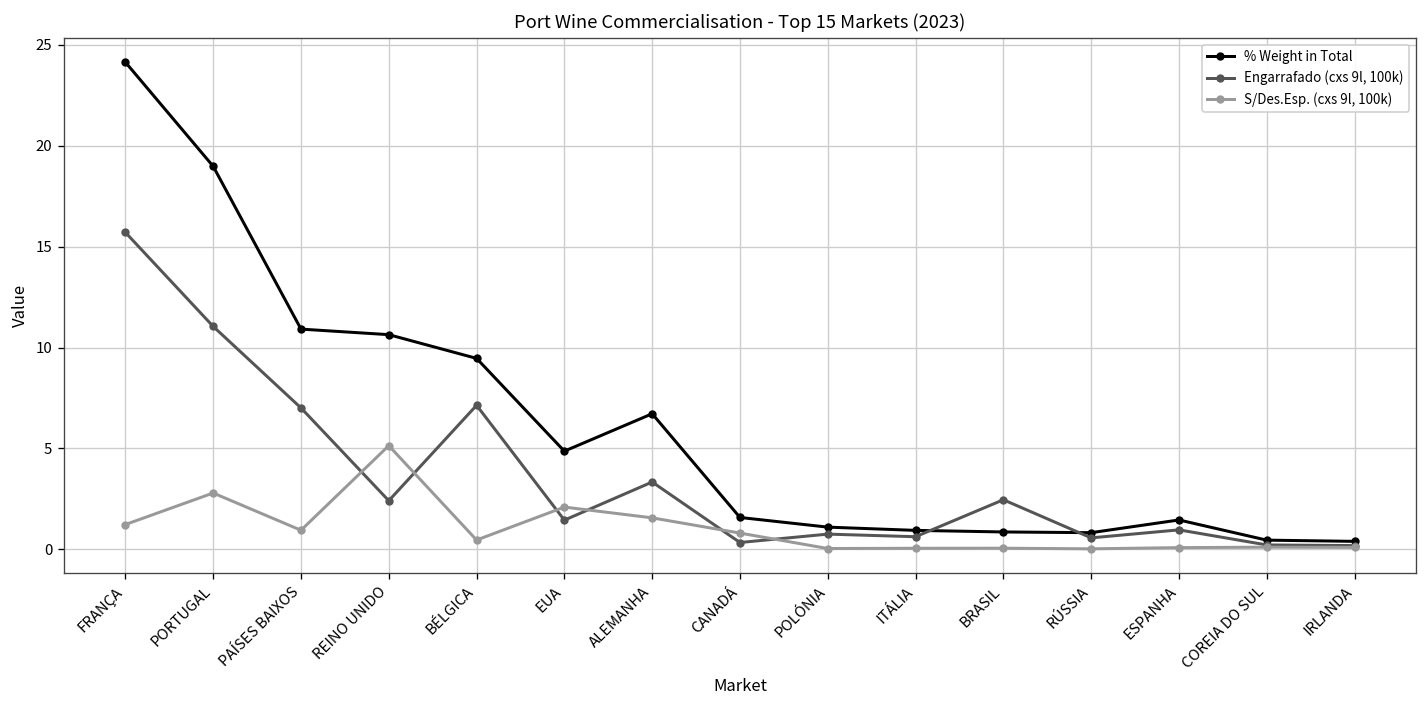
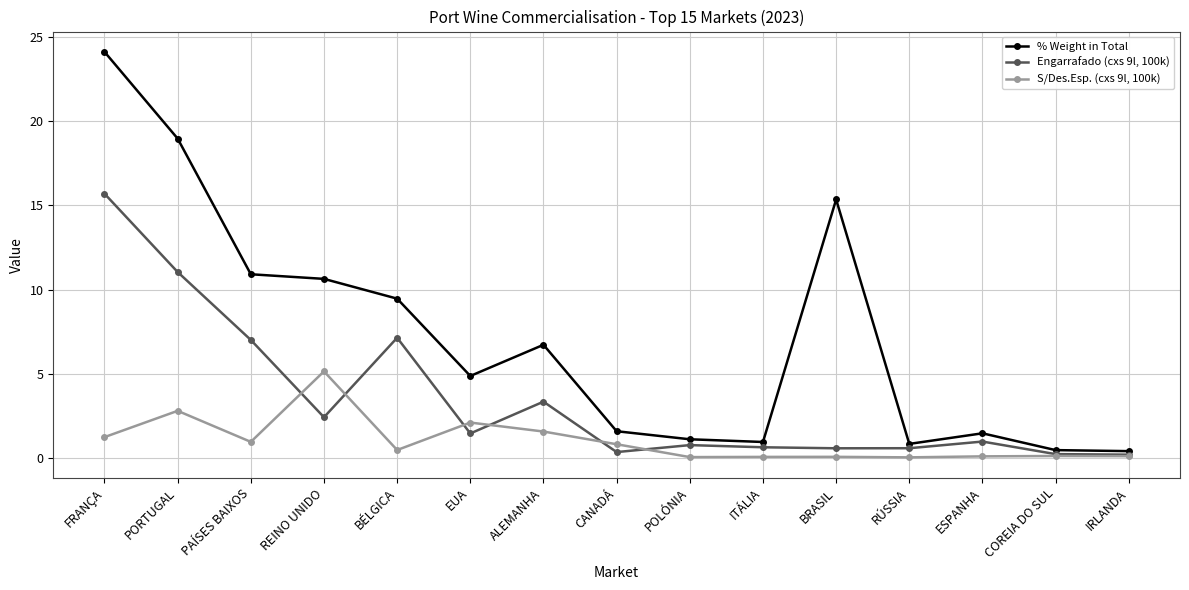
  {
    "% Weight in Total": {
      "FRANÇA": 24.1,
      "PORTUGAL": 19.0,
      "PAÍSES BAIXOS": 10.9,
      "REINO UNIDO": 10.6,
      "BÉLGICA": 9.5,
      "EUA": 4.9,
      "ALEMANHA": 6.7,
      "CANADÁ": 1.6,
      "POLÓNIA": 1.1,
      "ITÁLIA": 0.9,
-     "BRASIL": 0.9,
+     "BRASIL": 15.4,
      "RÚSSIA": 0.8,
      "ESPANHA": 1.5,
      "COREIA DO SUL": 0.5,
      "IRLANDA": 0.4
    },
    "Engarrafado (cxs 9l, 100k)": {
      "FRANÇA": 15.7,
      "PORTUGAL": 11.0,
      "PAÍSES BAIXOS": 7.0,
      "REINO UNIDO": 2.4,
      "BÉLGICA": 7.1,
      "EUA": 1.5,
      "ALEMANHA": 3.3,
      "CANADÁ": 0.3,
      "POLÓNIA": 0.8,
      "ITÁLIA": 0.6,
-     "BRASIL": 2.5,
+     "BRASIL": 0.6,
      "RÚSSIA": 0.6,
      "ESPANHA": 1.0
    },
    "S/Des.Esp. (cxs 9l, 100k)": {
      "FRANÇA": 1.2,
      "PORTUGAL": 2.8,
      "PAÍSES BAIXOS": 1.0,
      "REINO UNIDO": 5.1,
      "BÉLGICA": 0.5,
      "EUA": 2.1,
      "ALEMANHA": 1.6,
      "CANADÁ": 0.8,
      "POLÓNIA": 0.0,
      "ITÁLIA": 0.1,
      "BRASIL": 0.1,
      "RÚSSIA": 0.0,
      "ESPANHA": 0.1
    }
  }
